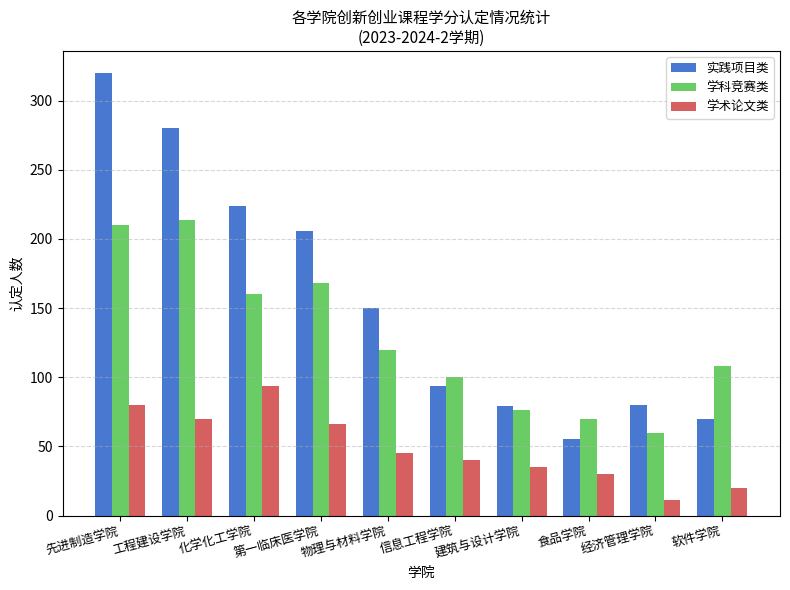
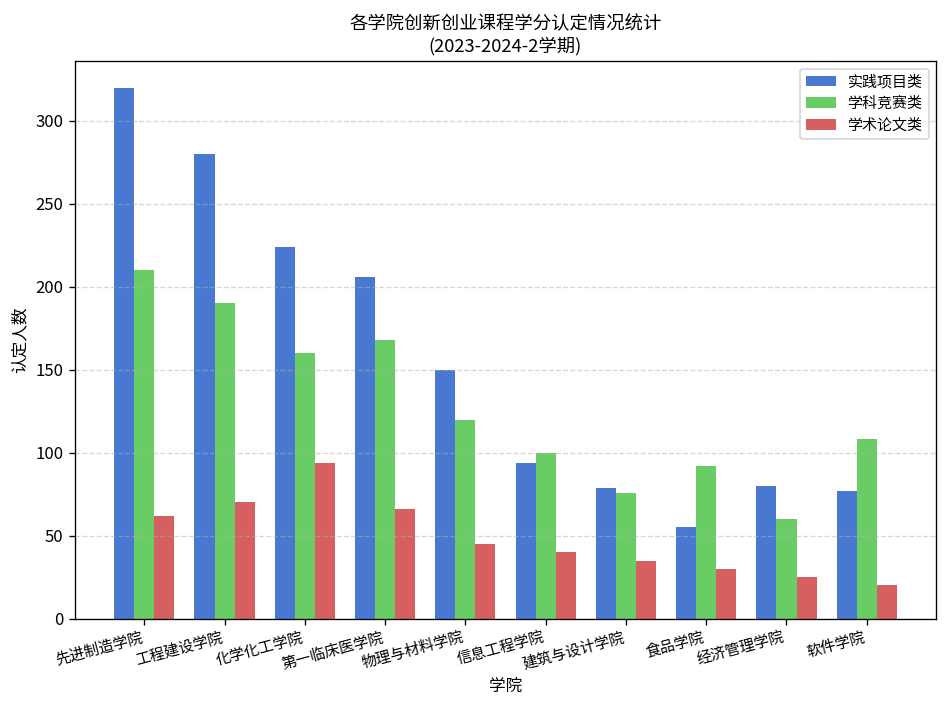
  {
    "实践项目类": {
      "先进制造学院": 320,
      "工程建设学院": 280,
      "化学化工学院": 224,
      "第一临床医学院": 206,
      "物理与材料学院": 150,
      "信息工程学院": 94,
      "建筑与设计学院": 79,
      "食品学院": 55,
      "经济管理学院": 80,
-     "软件学院": 70
+     "软件学院": 77
    },
    "学科竞赛类": {
      "先进制造学院": 210,
-     "工程建设学院": 214,
+     "工程建设学院": 190,
      "化学化工学院": 160,
      "第一临床医学院": 168,
      "物理与材料学院": 120,
      "信息工程学院": 100,
      "建筑与设计学院": 76,
-     "食品学院": 70,
+     "食品学院": 92,
      "经济管理学院": 60,
      "软件学院": 108
    },
    "学术论文类": {
-     "先进制造学院": 80,
+     "先进制造学院": 62,
      "工程建设学院": 70,
      "化学化工学院": 94,
      "第一临床医学院": 66,
      "物理与材料学院": 45,
      "信息工程学院": 40,
      "建筑与设计学院": 35,
      "食品学院": 30,
-     "经济管理学院": 11,
+     "经济管理学院": 25,
      "软件学院": 20
    }
  }
